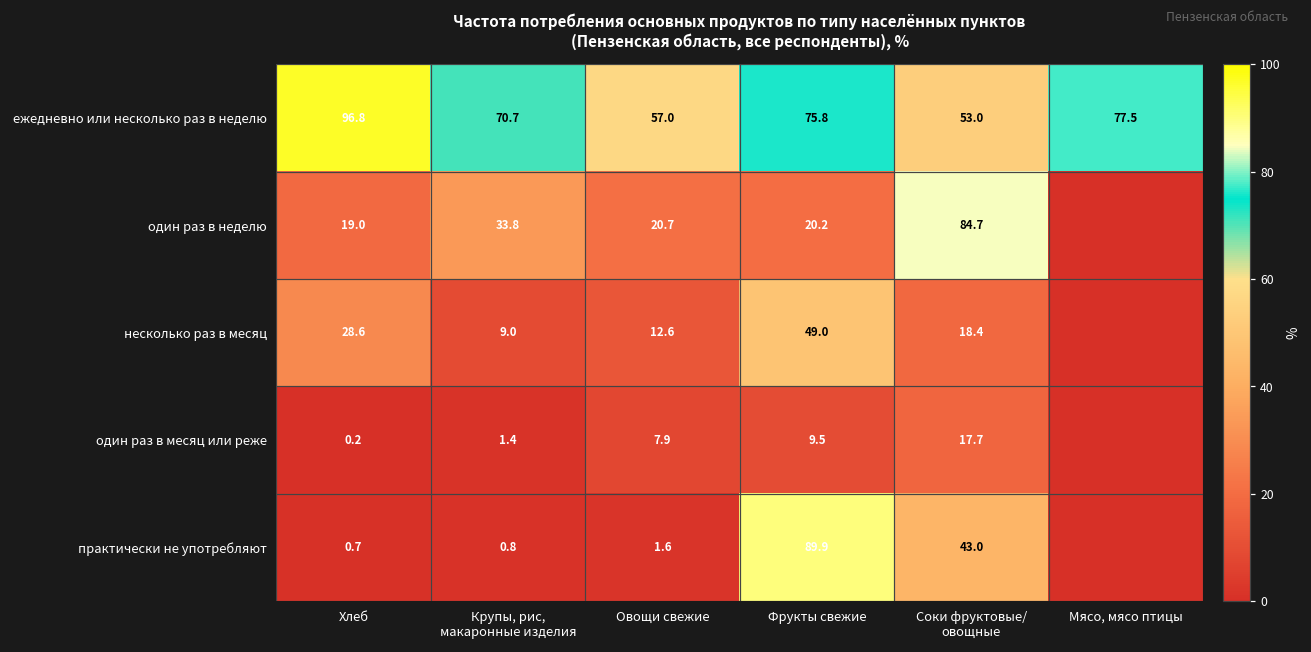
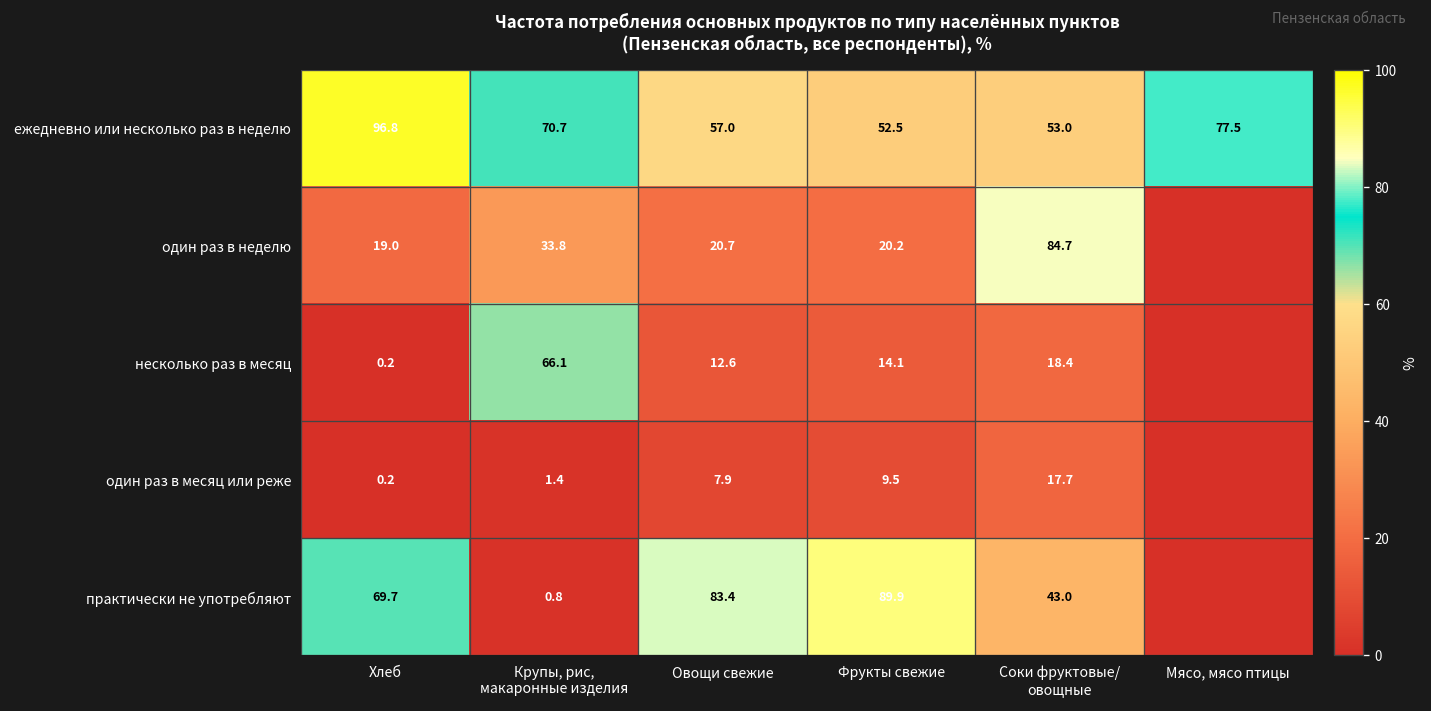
  {
    "ежедневно или несколько раз в неделю": {
      "Хлеб": 96.8,
      "Крупы, рис, макаронные изделия": 70.7,
      "Овощи свежие": 57.0,
-     "Фрукты свежие": 75.8,
+     "Фрукты свежие": 52.5,
      "Соки фруктовые/ овощные": 53.0,
      "Мясо, мясо птицы": 77.5
    },
    "один раз в неделю": {
      "Хлеб": 19.0,
      "Крупы, рис, макаронные изделия": 33.8,
      "Овощи свежие": 20.7,
      "Фрукты свежие": 20.2,
      "Соки фруктовые/ овощные": 84.7
    },
    "несколько раз в месяц": {
-     "Хлеб": 28.6,
-     "Крупы, рис, макаронные изделия": 9.0,
+     "Хлеб": 0.2,
+     "Крупы, рис, макаронные изделия": 66.1,
      "Овощи свежие": 12.6,
-     "Фрукты свежие": 49.0,
+     "Фрукты свежие": 14.1,
      "Соки фруктовые/ овощные": 18.4
    },
    "один раз в месяц или реже": {
      "Хлеб": 0.2,
      "Крупы, рис, макаронные изделия": 1.4,
      "Овощи свежие": 7.9,
      "Фрукты свежие": 9.5,
      "Соки фруктовые/ овощные": 17.7
    },
    "практически не употребляют": {
-     "Хлеб": 0.7,
+     "Хлеб": 69.7,
      "Крупы, рис, макаронные изделия": 0.8,
-     "Овощи свежие": 1.6,
+     "Овощи свежие": 83.4,
      "Фрукты свежие": 89.9,
      "Соки фруктовые/ овощные": 43.0
    }
  }
